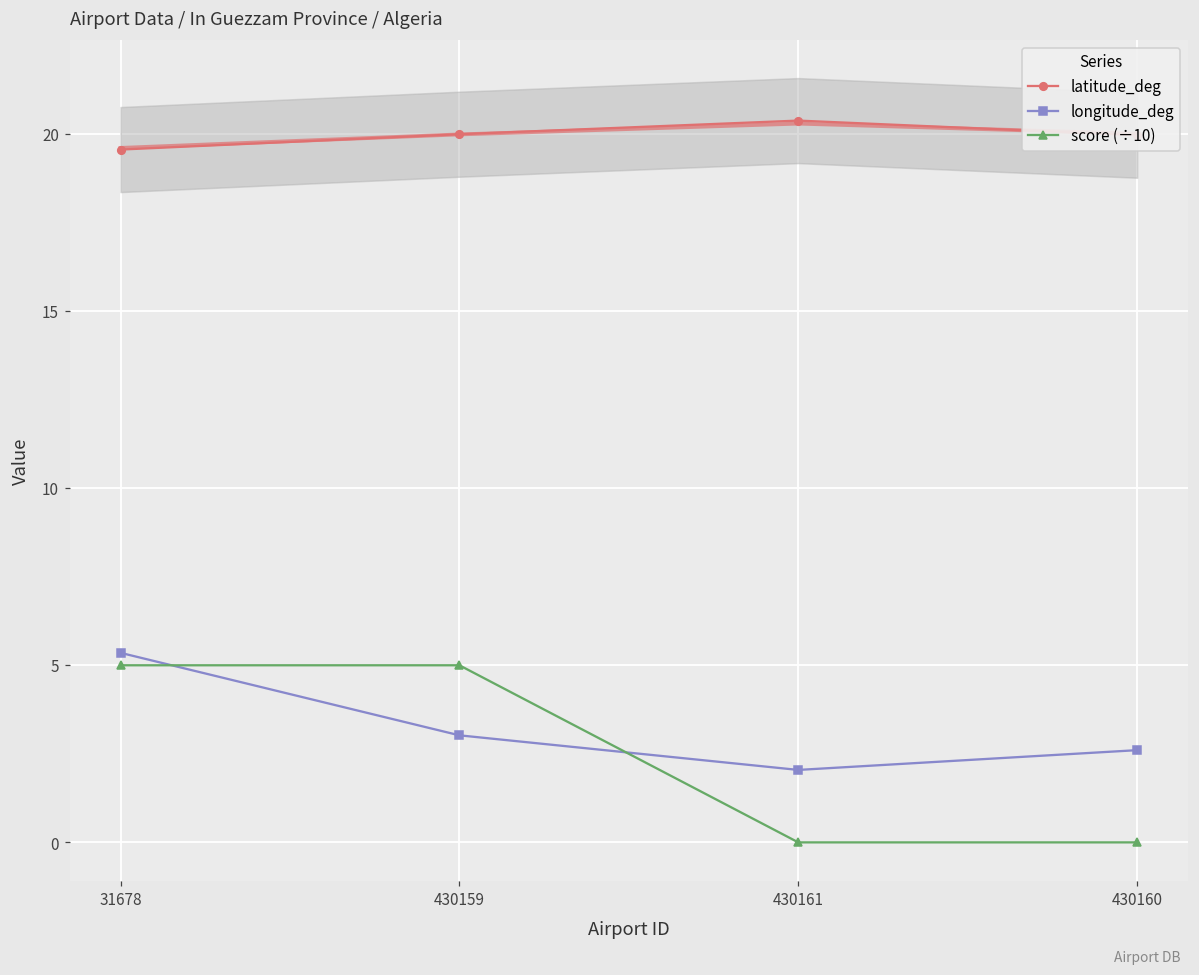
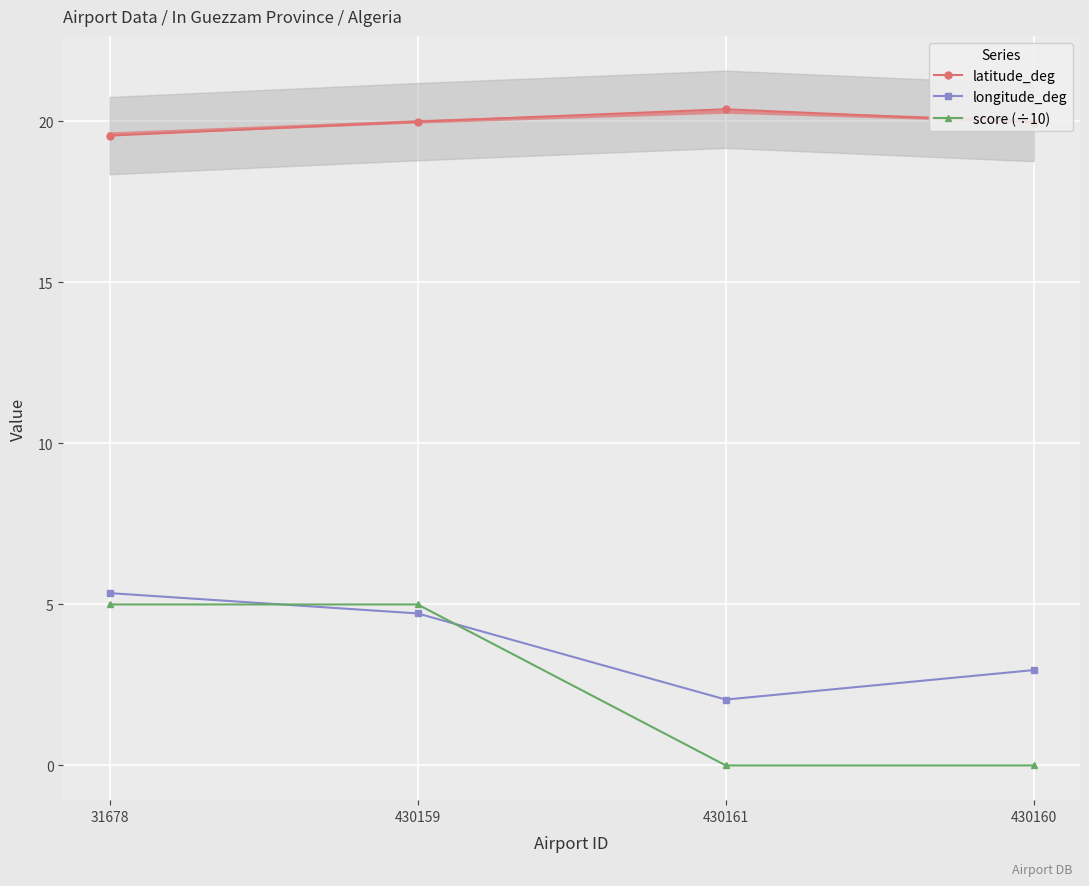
  {
    "longitude_deg": {
      "31678": 5.4,
-     "430159": 3.0,
+     "430159": 4.7,
      "430161": 2.0,
-     "430160": 2.6
+     "430160": 3.0
    },
    "score (÷10)": {
      "31678": 5.0,
      "430159": 5.0,
      "430161": 0.0,
      "430160": 0.0
    }
  }
